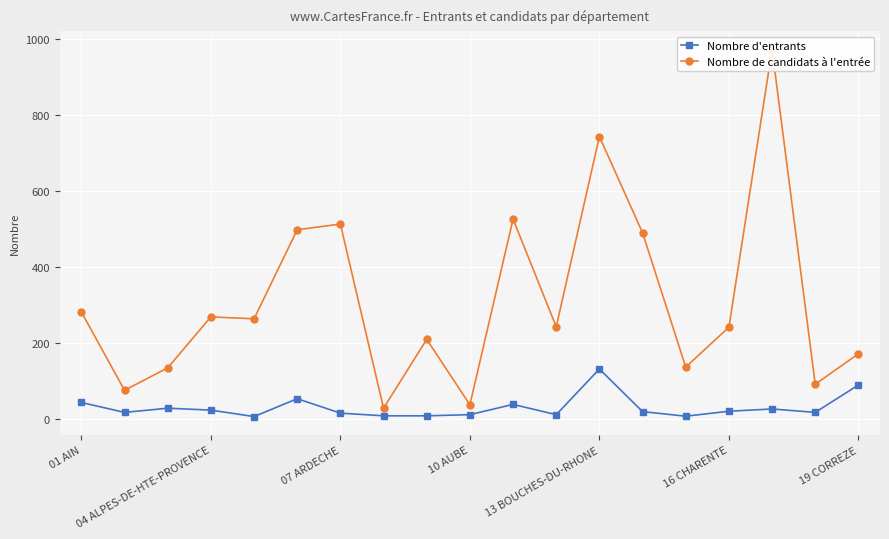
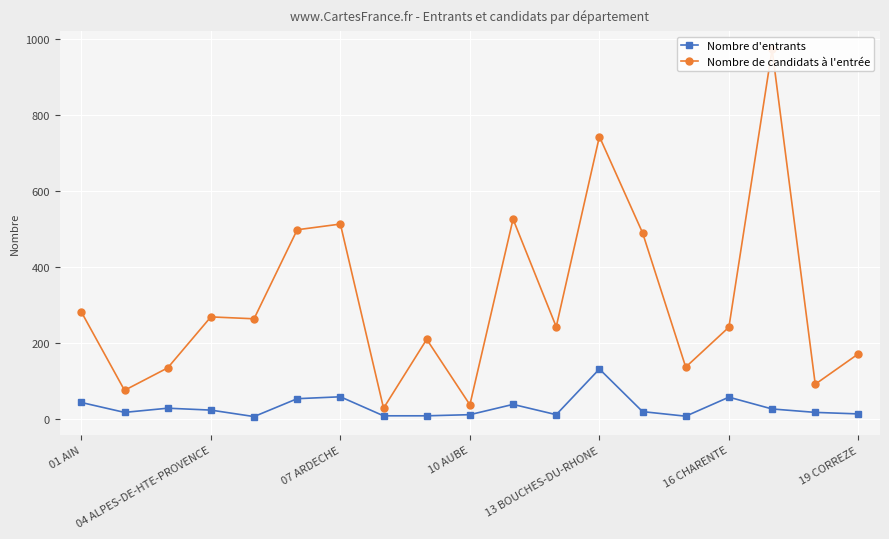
  {
    "Nombre d'entrants": {
      "01 AIN": 40,
      "04 ALPES-DE-HTE-PROVENCE": 20,
-     "07 ARDECHE": 20,
+     "07 ARDECHE": 60,
      "10 AUBE": 10,
      "13 BOUCHES-DU-RHONE": 130,
-     "16 CHARENTE": 20,
-     "19 CORREZE": 90
+     "16 CHARENTE": 60,
+     "19 CORREZE": 10
    },
    "Nombre de candidats à l'entrée": {
      "01 AIN": 280,
      "04 ALPES-DE-HTE-PROVENCE": 270,
      "07 ARDECHE": 510,
      "10 AUBE": 40,
      "13 BOUCHES-DU-RHONE": 740,
      "16 CHARENTE": 240,
      "19 CORREZE": 170
    }
  }
